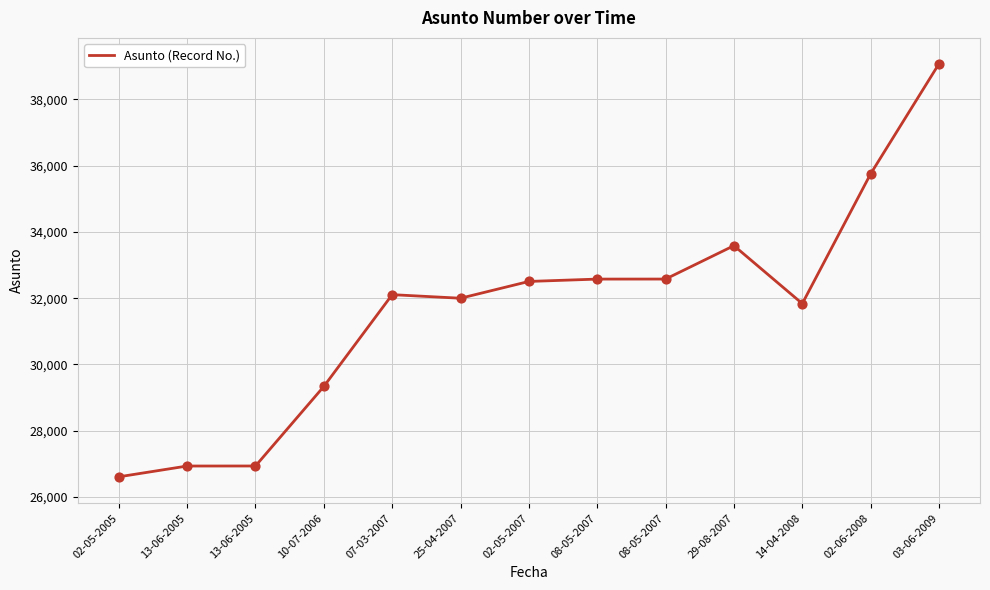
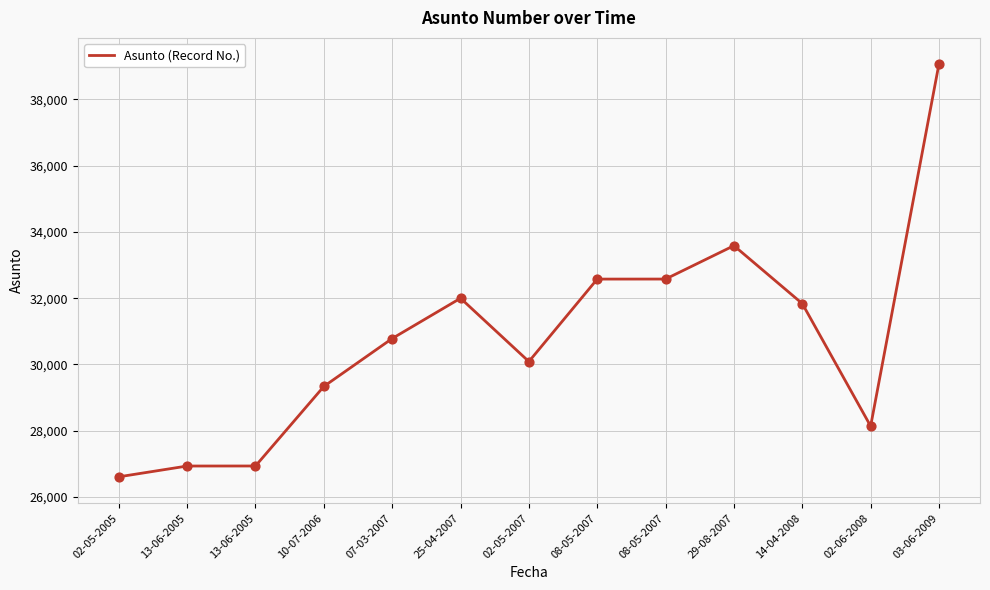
  {
    "02-05-2005": "26,600",
    "10-07-2006": "29,300",
-   "07-03-2007": "32,100",
+   "07-03-2007": "30,800",
    "25-04-2007": "32,000",
-   "02-05-2007": "32,500",
+   "02-05-2007": "30,100",
    "29-08-2007": "33,600",
    "14-04-2008": "31,800",
-   "02-06-2008": "35,800",
+   "02-06-2008": "28,100",
    "03-06-2009": "39,100"
  }
